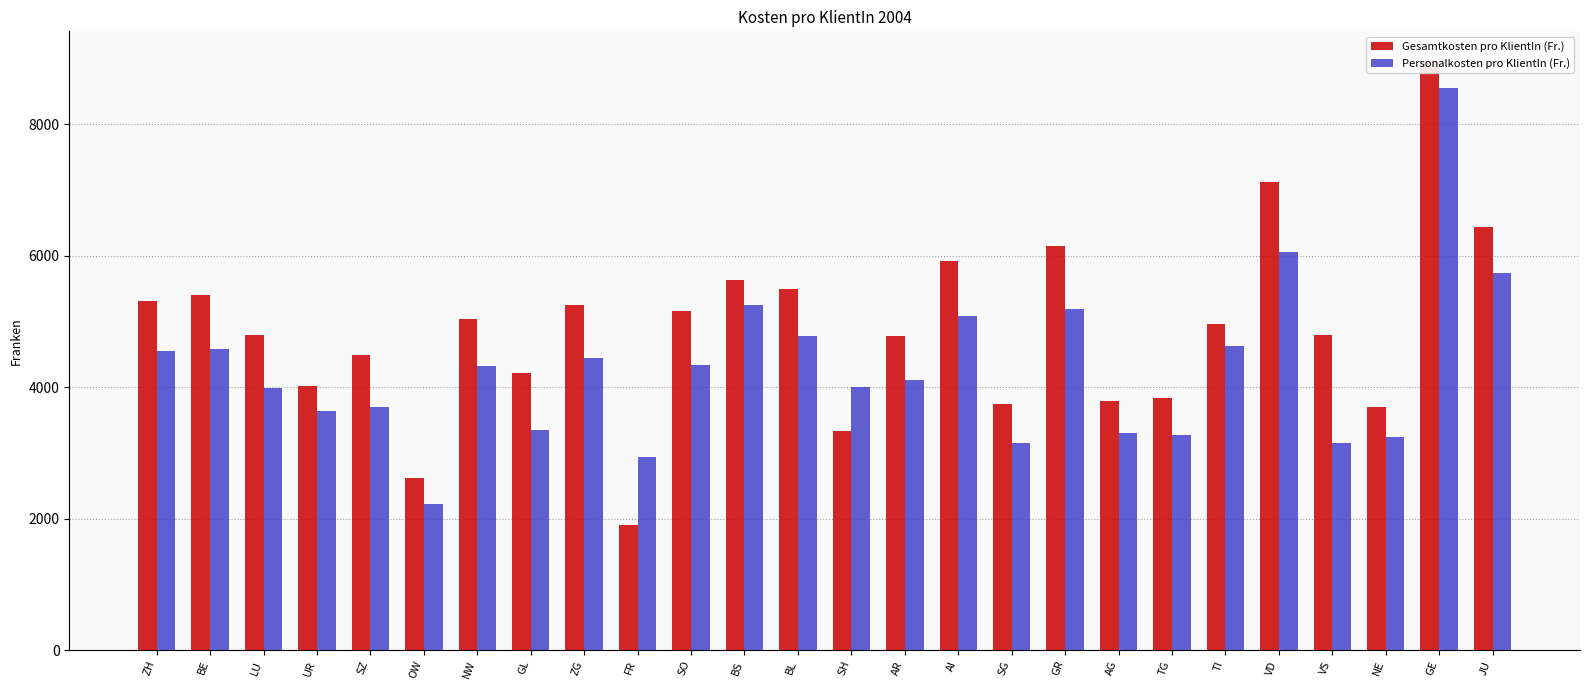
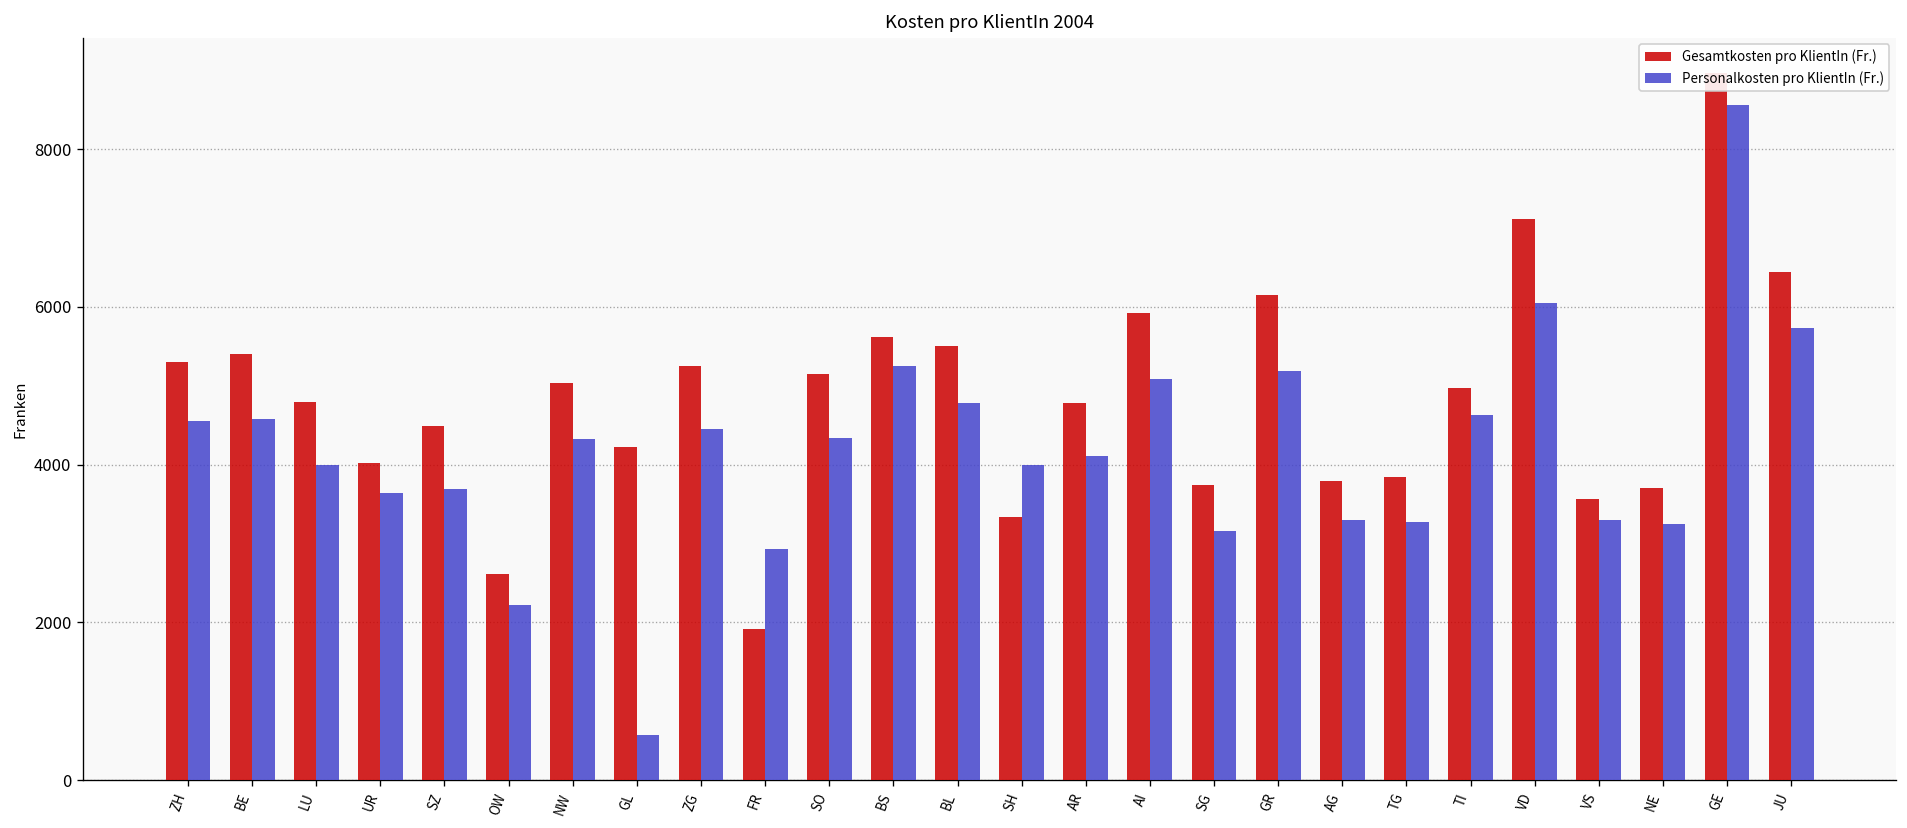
  {
    "Gesamtkosten pro KlientIn (Fr.)": {
      "ZH": 5300,
      "BE": 5400,
      "LU": 4800,
      "UR": 4000,
      "SZ": 4500,
      "OW": 2600,
      "NW": 5000,
      "GL": 4200,
      "ZG": 5200,
      "FR": 1900,
      "SO": 5200,
      "BS": 5600,
      "BL": 5500,
      "SH": 3300,
      "AR": 4800,
      "AI": 5900,
      "SG": 3700,
      "GR": 6100,
      "AG": 3800,
      "TG": 3800,
      "TI": 5000,
      "VD": 7100,
-     "VS": 4800,
+     "VS": 3600,
      "NE": 3700,
      "JU": 6400
    },
    "Personalkosten pro KlientIn (Fr.)": {
      "ZH": 4600,
      "BE": 4600,
      "LU": 4000,
      "UR": 3600,
      "SZ": 3700,
      "OW": 2200,
      "NW": 4300,
-     "GL": 3300,
+     "GL": 600,
      "ZG": 4500,
      "FR": 2900,
      "SO": 4300,
      "BS": 5300,
      "BL": 4800,
      "SH": 4000,
      "AR": 4100,
      "AI": 5100,
      "SG": 3200,
      "GR": 5200,
      "AG": 3300,
      "TG": 3300,
      "TI": 4600,
      "VD": 6100,
-     "VS": 3200,
+     "VS": 3300,
      "NE": 3200,
      "GE": 8600,
      "JU": 5700
    }
  }
